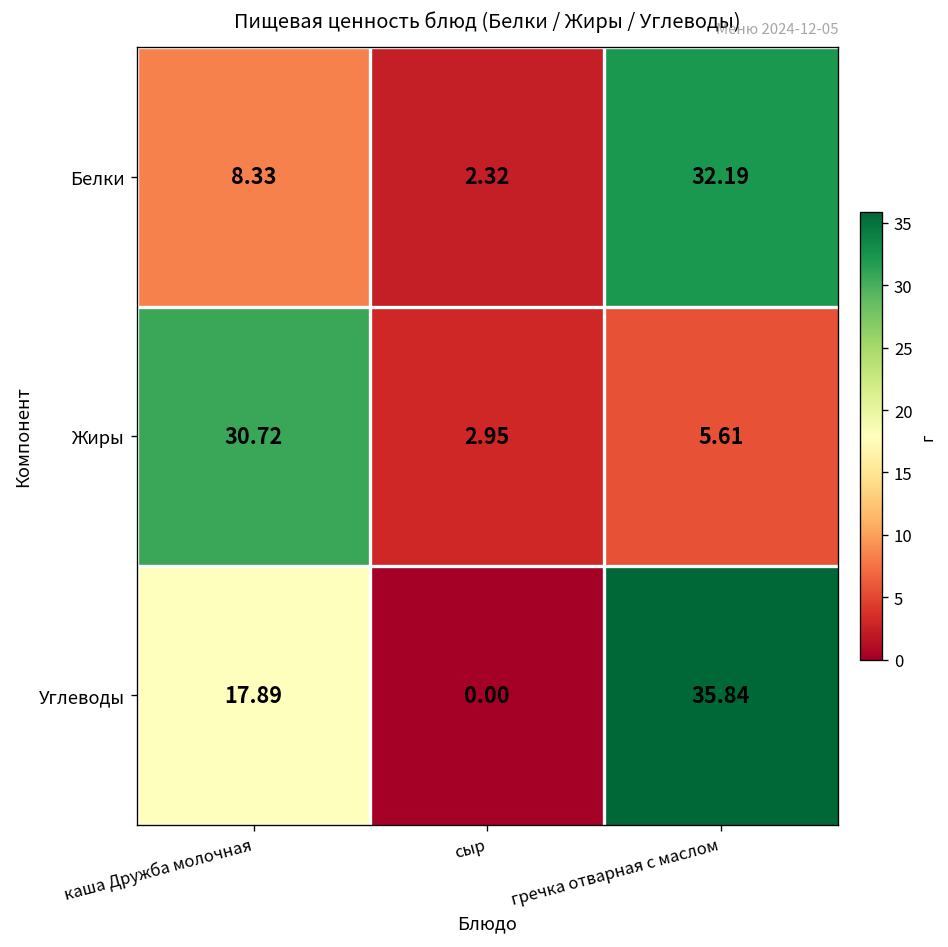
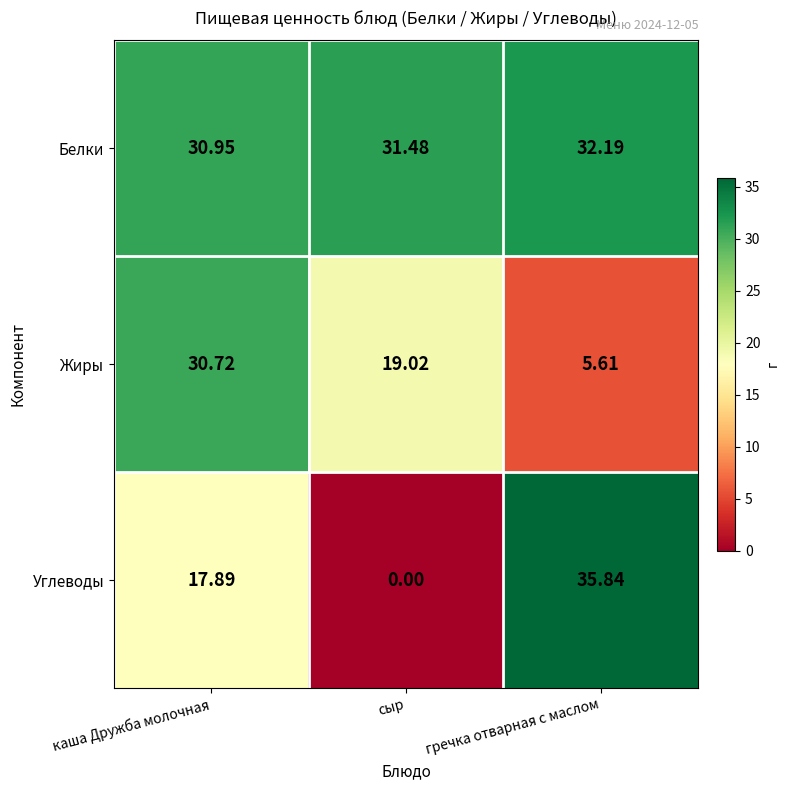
  {
    "Белки": {
-     "каша Дружба молочная": 8.33,
-     "сыр": 2.32,
+     "каша Дружба молочная": 30.95,
+     "сыр": 31.48,
      "гречка отварная с маслом": 32.19
    },
    "Жиры": {
      "каша Дружба молочная": 30.72,
-     "сыр": 2.95,
+     "сыр": 19.02,
      "гречка отварная с маслом": 5.61
    },
    "Углеводы": {
      "каша Дружба молочная": 17.89,
      "сыр": 0.00,
      "гречка отварная с маслом": 35.84
    }
  }
